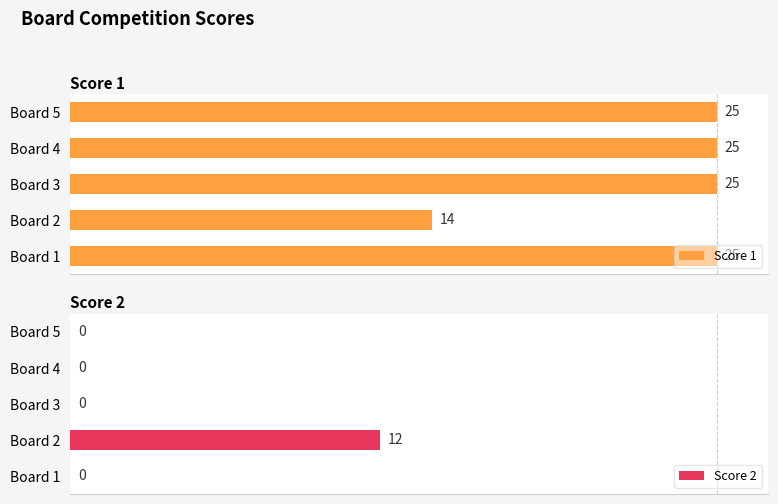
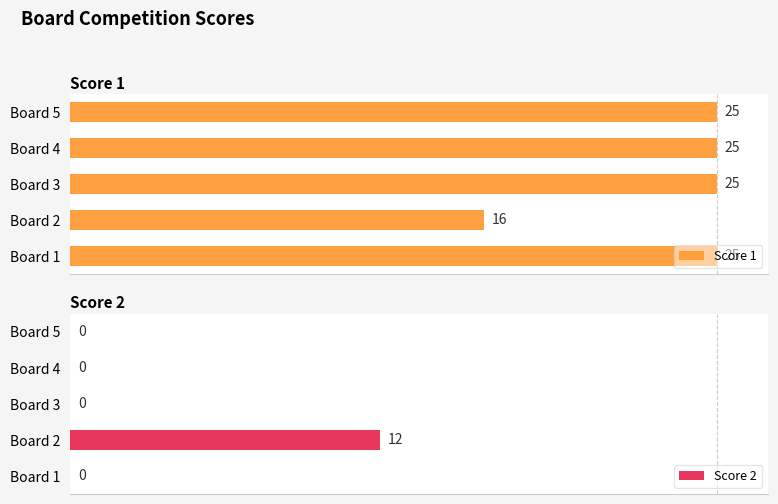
  {
    "Score 1": {
      "Board 5": 25,
      "Board 4": 25,
      "Board 3": 25,
-     "Board 2": 14
+     "Board 2": 16
    },
    "Score 2": {
      "Board 5": 0,
      "Board 4": 0,
      "Board 3": 0,
      "Board 2": 12,
      "Board 1": 0
    }
  }
